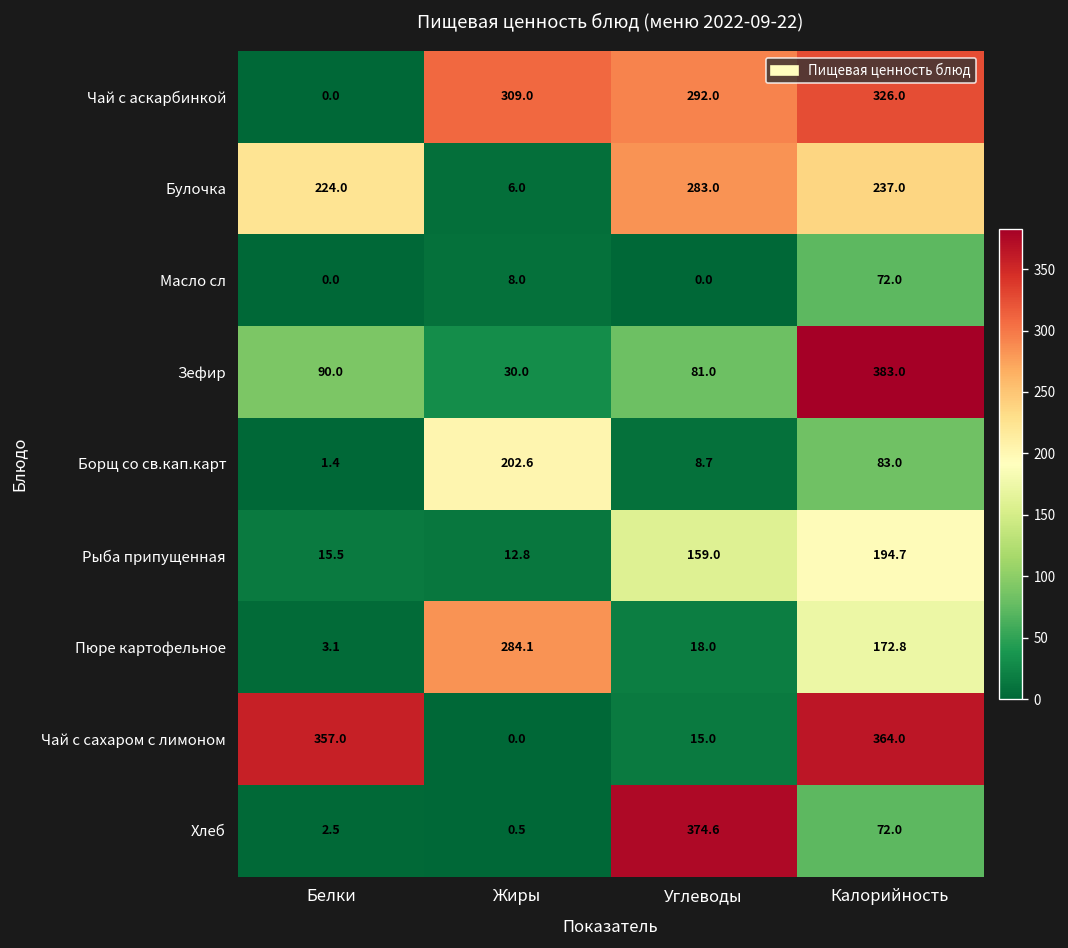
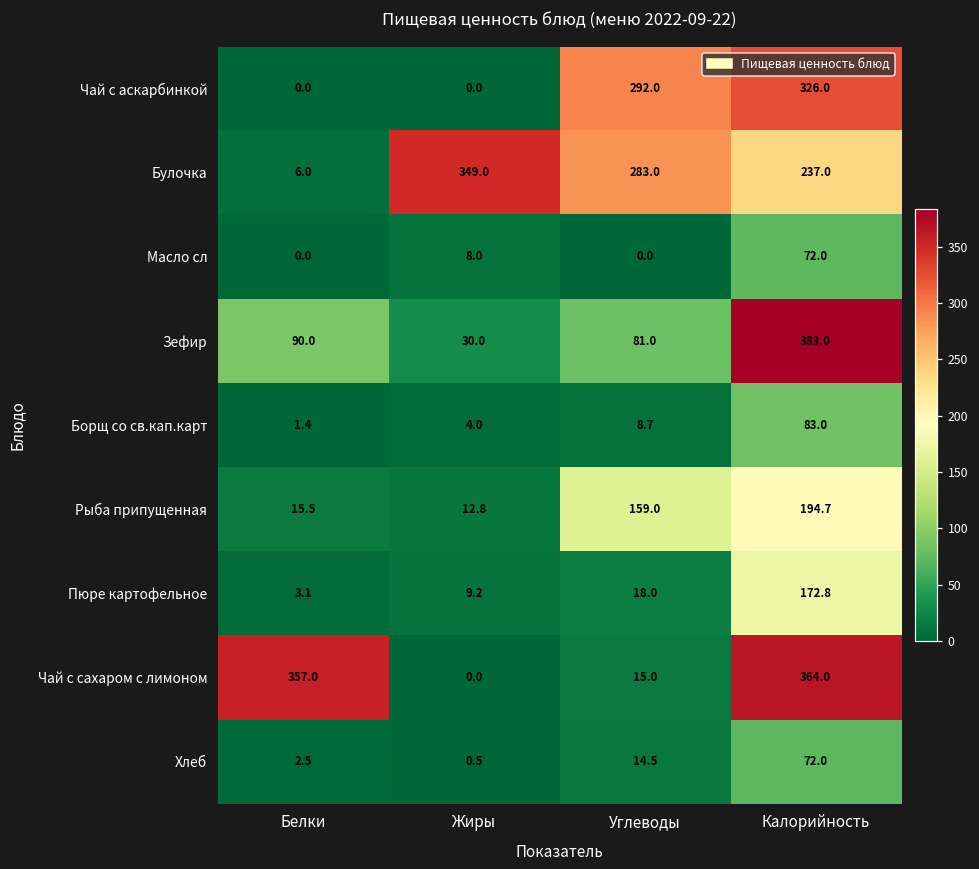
  {
    "Чай с аскарбинкой": {
      "Белки": 0.0,
-     "Жиры": 309.0,
+     "Жиры": 0.0,
      "Углеводы": 292.0,
      "Калорийность": 326.0
    },
    "Булочка": {
-     "Белки": 224.0,
-     "Жиры": 6.0,
+     "Белки": 6.0,
+     "Жиры": 349.0,
      "Углеводы": 283.0,
      "Калорийность": 237.0
    },
    "Масло сл": {
      "Белки": 0.0,
      "Жиры": 8.0,
      "Углеводы": 0.0,
      "Калорийность": 72.0
    },
    "Зефир": {
      "Белки": 90.0,
      "Жиры": 30.0,
      "Углеводы": 81.0,
      "Калорийность": 383.0
    },
    "Борщ со св.кап.карт": {
      "Белки": 1.4,
-     "Жиры": 202.6,
+     "Жиры": 4.0,
      "Углеводы": 8.7,
      "Калорийность": 83.0
    },
    "Рыба припущенная": {
      "Белки": 15.5,
      "Жиры": 12.8,
      "Углеводы": 159.0,
      "Калорийность": 194.7
    },
    "Пюре картофельное": {
      "Белки": 3.1,
-     "Жиры": 284.1,
+     "Жиры": 9.2,
      "Углеводы": 18.0,
      "Калорийность": 172.8
    },
    "Чай с сахаром с лимоном": {
      "Белки": 357.0,
      "Жиры": 0.0,
      "Углеводы": 15.0,
      "Калорийность": 364.0
    },
    "Хлеб": {
      "Белки": 2.5,
      "Жиры": 0.5,
-     "Углеводы": 374.6,
+     "Углеводы": 14.5,
      "Калорийность": 72.0
    }
  }
